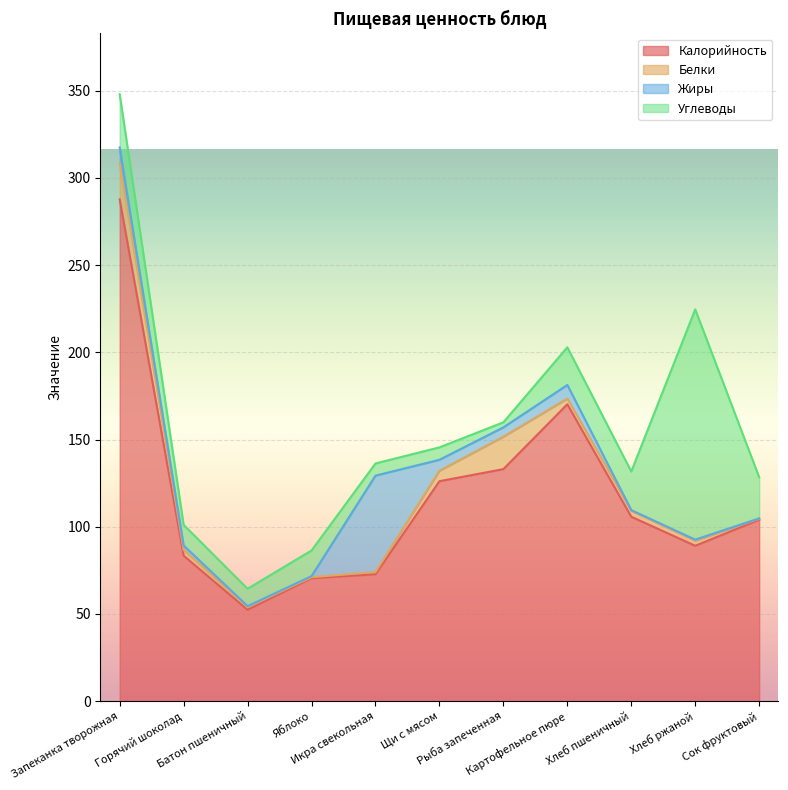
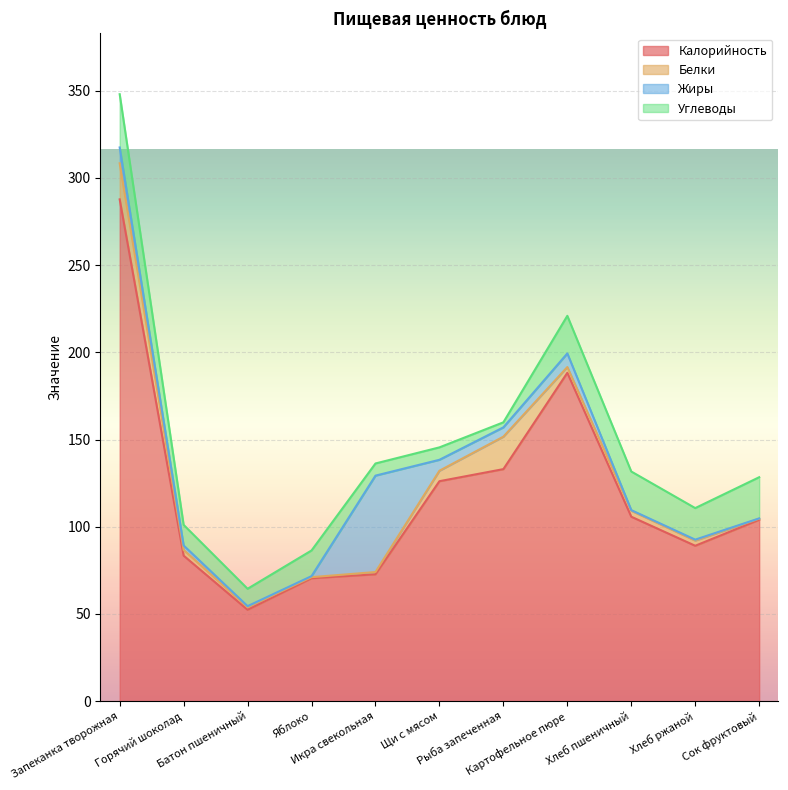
  {
    "Калорийность": {
      "Запеканка творожная": 288,
      "Горячий шоколад": 83,
      "Батон пшеничный": 52,
      "Щи с мясом": 126,
      "Рыба запеченная": 133,
-     "Картофельное пюре": 170,
+     "Картофельное пюре": 188,
      "Хлеб пшеничный": 106,
      "Хлеб ржаной": 89
    },
    "Белки": {
      "Запеканка творожная": 21,
      "Горячий шоколад": 3,
      "Щи с мясом": 6,
      "Рыба запеченная": 19,
      "Картофельное пюре": 3
    },
    "Жиры": {
      "Запеканка творожная": 9,
      "Горячий шоколад": 3,
      "Икра свекольная": 55,
      "Щи с мясом": 6,
      "Рыба запеченная": 5,
      "Картофельное пюре": 8
    },
    "Углеводы": {
      "Запеканка творожная": 31,
      "Горячий шоколад": 12,
      "Батон пшеничный": 10,
      "Яблоко": 15,
      "Икра свекольная": 7,
      "Щи с мясом": 7,
      "Рыба запеченная": 3,
      "Картофельное пюре": 22,
      "Хлеб пшеничный": 22,
-     "Хлеб ржаной": 132,
+     "Хлеб ржаной": 18,
      "Сок фруктовый": 24
    }
  }
